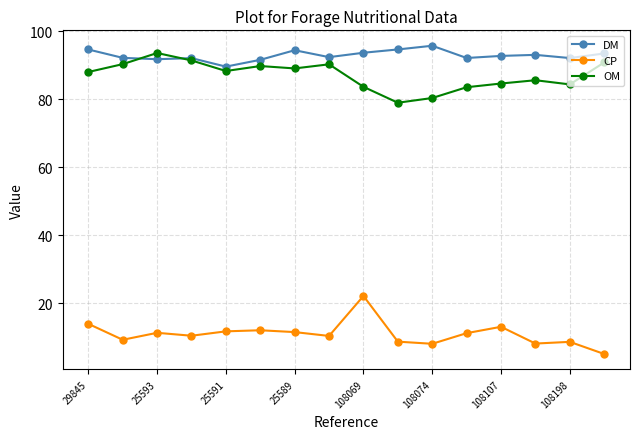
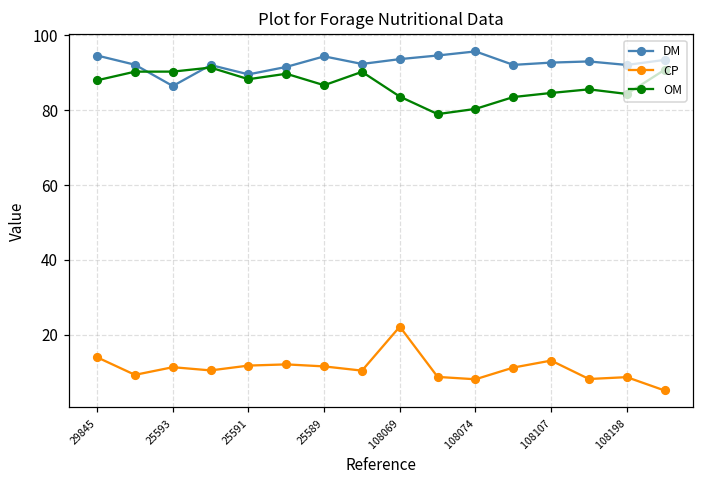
  {
    "DM": {
      "29845": 95,
-     "25593": 92,
+     "25593": 86,
      "25591": 90,
      "25589": 94,
      "108069": 94,
      "108074": 96,
      "108107": 93
    },
    "CP": {
      "29845": 14,
      "25593": 11,
      "25591": 12,
      "25589": 12,
      "108069": 22,
      "108074": 8,
      "108107": 13,
      "108198": 9
    },
    "OM": {
      "29845": 88,
-     "25593": 94,
+     "25593": 90,
      "25591": 88,
-     "25589": 89,
+     "25589": 87,
      "108069": 84,
      "108074": 80,
      "108107": 85
    }
  }
